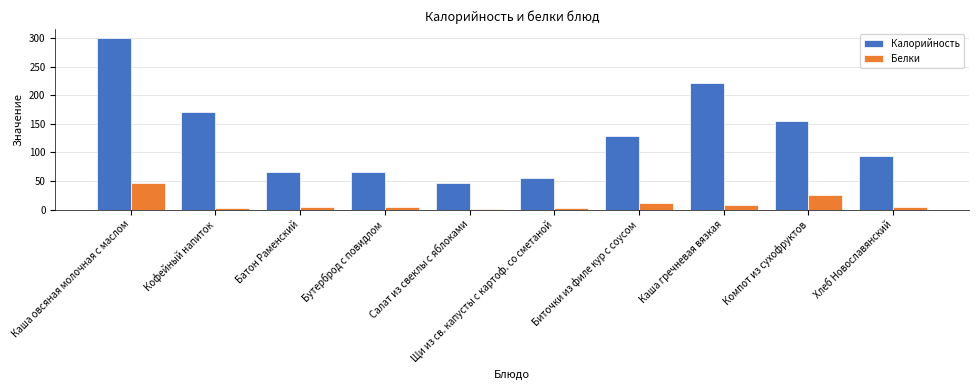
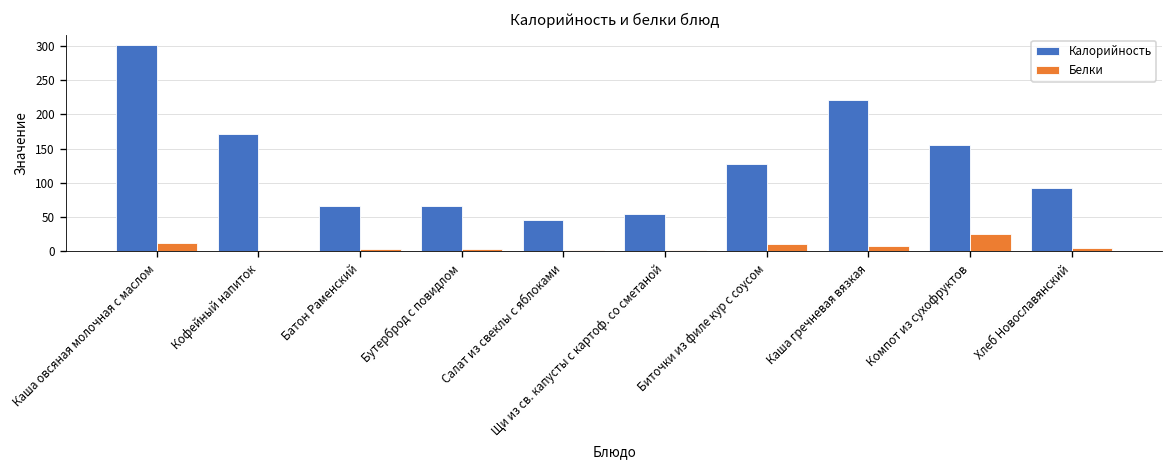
  {
    "Калорийность": {
      "Каша овсяная молочная с маслом": 300,
      "Кофейный напиток": 170,
      "Батон Раменский": 70,
      "Бутерброд с повидлом": 70,
      "Салат из свеклы с яблоками": 50,
      "Щи из св. капусты с картоф. со сметаной": 50,
      "Биточки из филе кур с соусом": 130,
      "Каша гречневая вязкая": 220,
      "Компот из сухофруктов": 160,
      "Хлеб Новославянский": 90
    },
    "Белки": {
-     "Каша овсяная молочная с маслом": 50,
+     "Каша овсяная молочная с маслом": 10,
      "Биточки из филе кур с соусом": 10,
      "Каша гречневая вязкая": 10,
      "Компот из сухофруктов": 30,
      "Хлеб Новославянский": 10
    }
  }
